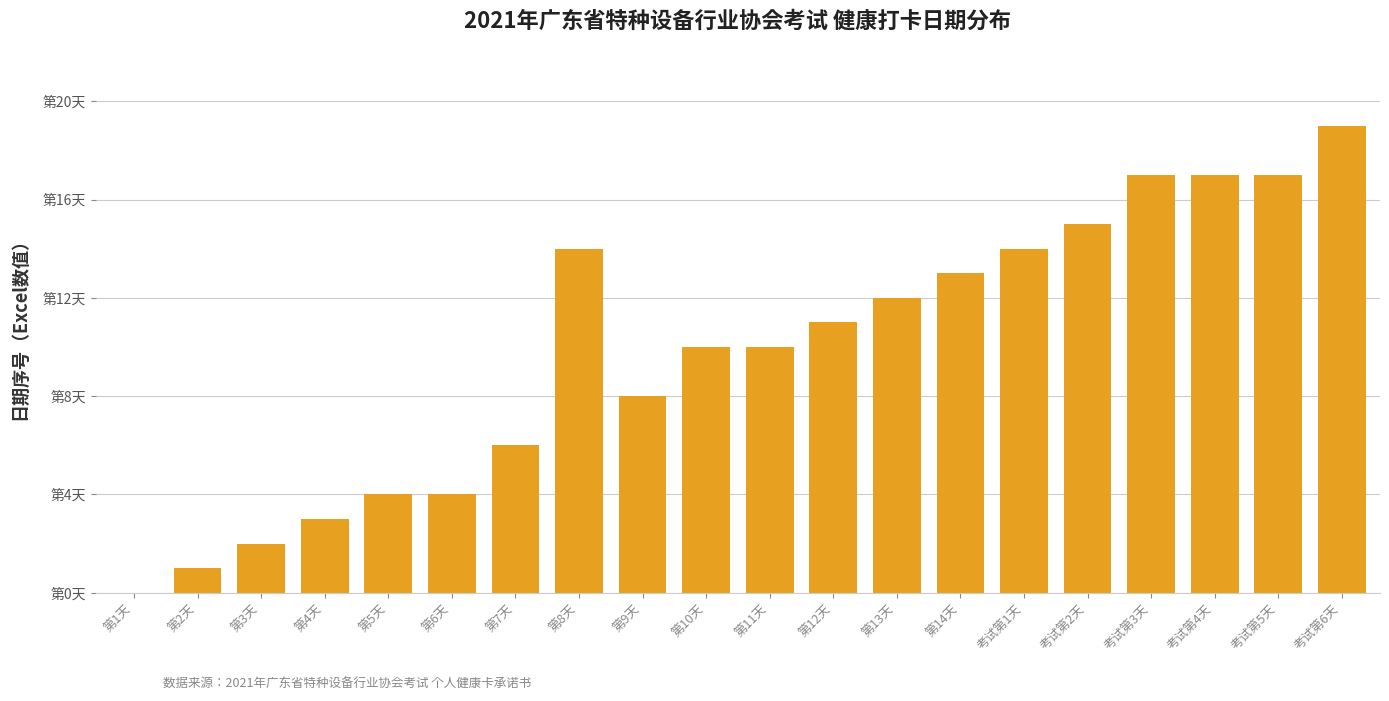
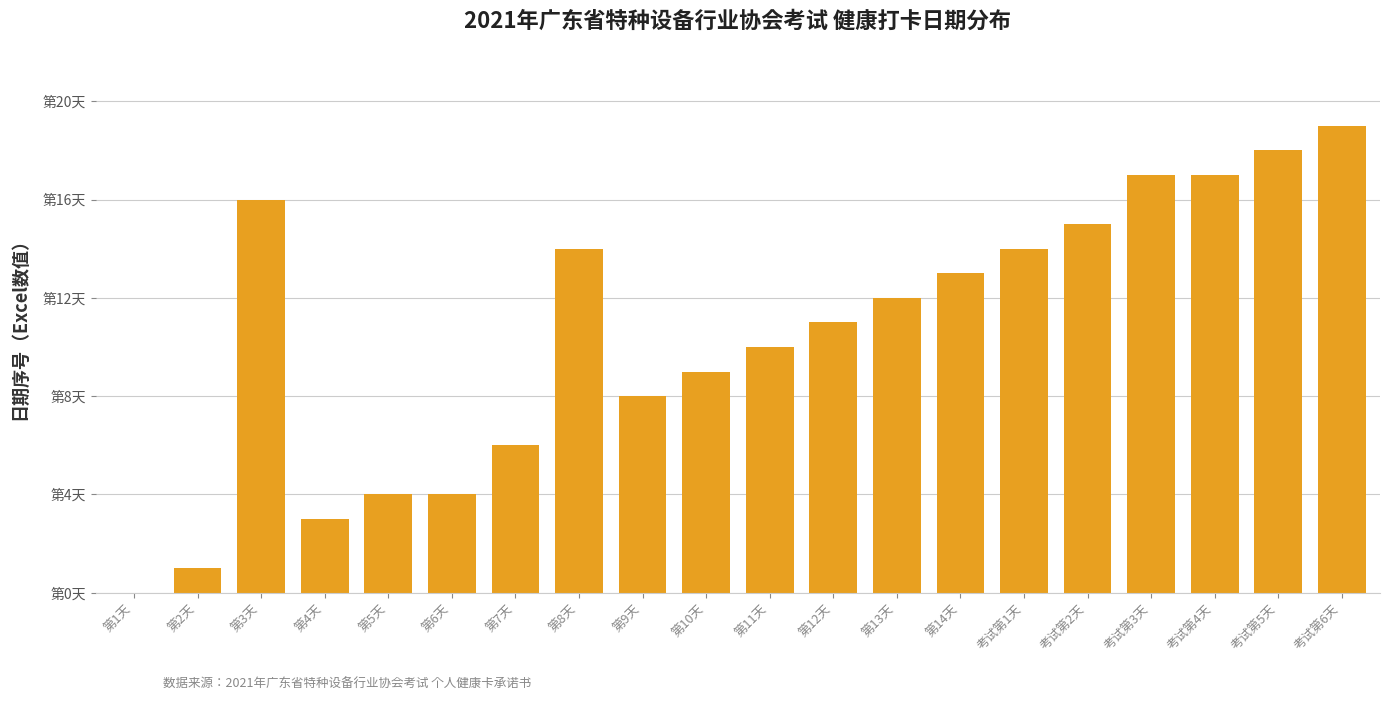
  {
    "第1天": "第0.0天",
    "第2天": "第1.0天",
-   "第3天": "第2.0天",
+   "第3天": "第16.0天",
    "第4天": "第3.0天",
    "第5天": "第4.0天",
    "第6天": "第4.0天",
    "第7天": "第6.0天",
    "第8天": "第14.0天",
    "第9天": "第8.0天",
-   "第10天": "第10.0天",
+   "第10天": "第9.0天",
    "第11天": "第10.0天",
    "第12天": "第11.0天",
    "第13天": "第12.0天",
    "第14天": "第13.0天",
    "考试第1天": "第14.0天",
    "考试第2天": "第15.0天",
    "考试第3天": "第17.0天",
    "考试第4天": "第17.0天",
-   "考试第5天": "第17.0天",
+   "考试第5天": "第18.0天",
    "考试第6天": "第19.0天"
  }
